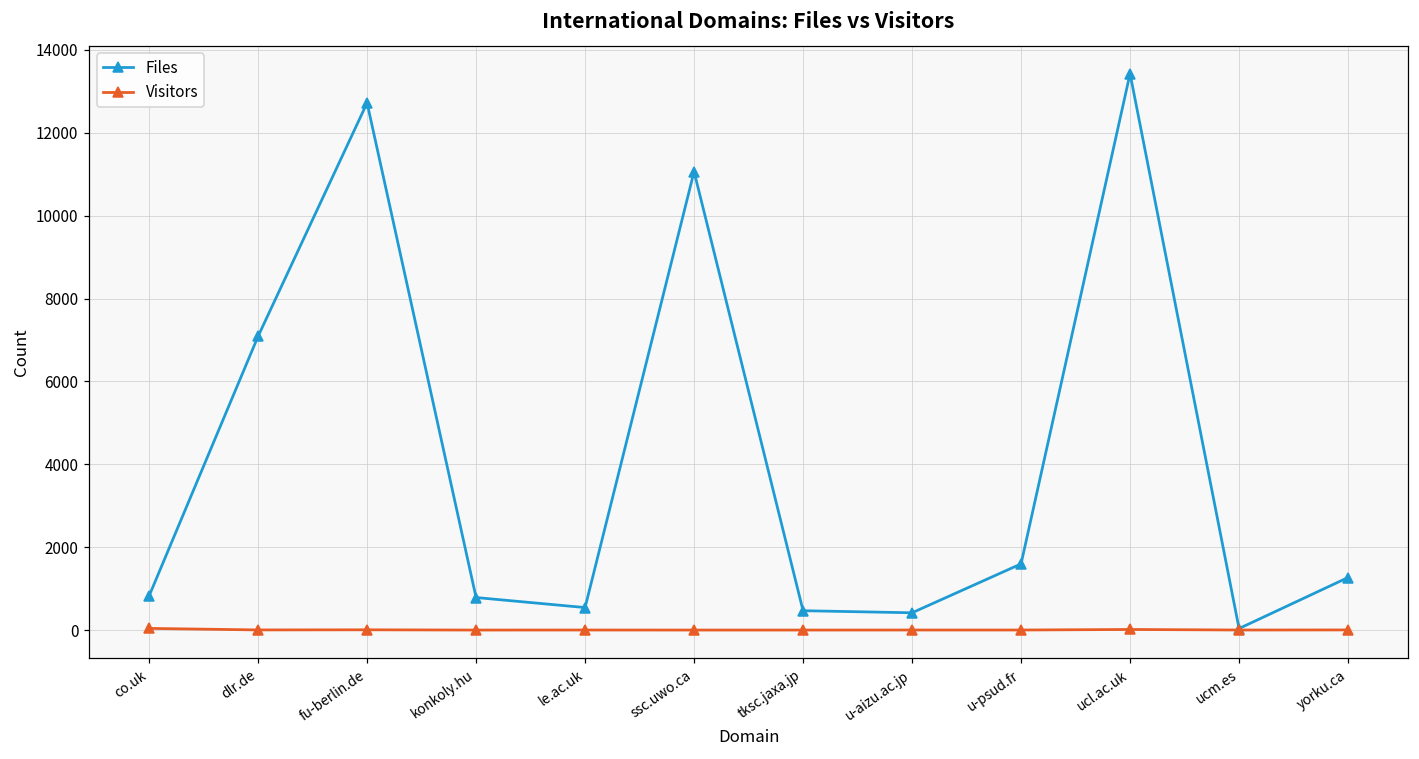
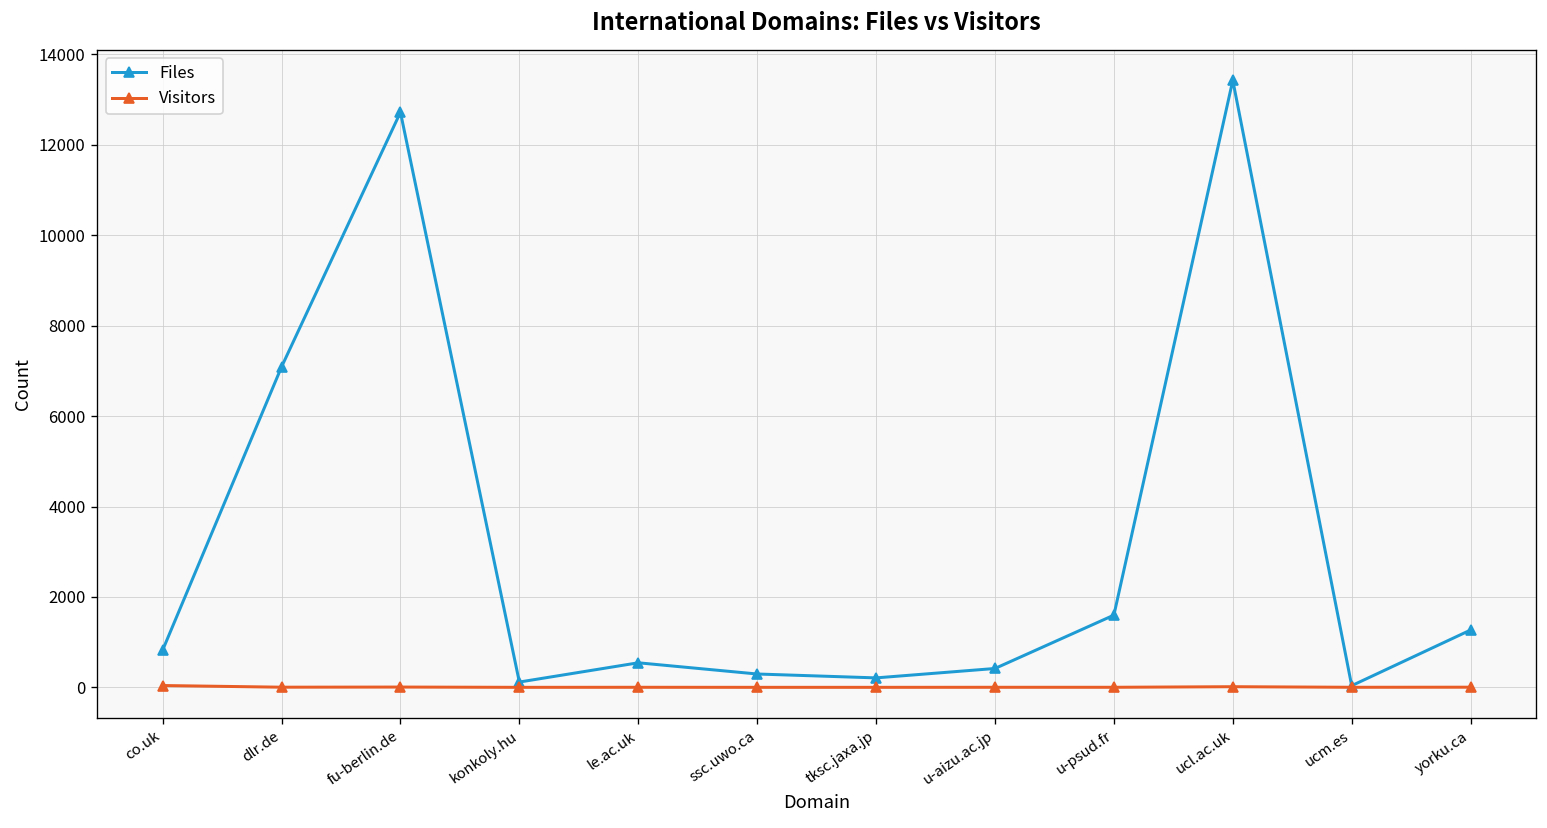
  {
    "Files": {
      "co.uk": 800,
      "dlr.de": 7100,
      "fu-berlin.de": 12700,
-     "konkoly.hu": 800,
+     "konkoly.hu": 100,
      "le.ac.uk": 500,
-     "ssc.uwo.ca": 11100,
-     "tksc.jaxa.jp": 500,
+     "ssc.uwo.ca": 300,
+     "tksc.jaxa.jp": 200,
      "u-aizu.ac.jp": 400,
      "u-psud.fr": 1600,
      "ucl.ac.uk": 13400,
      "yorku.ca": 1300
    },
    "Visitors": {
      "co.uk": 0,
      "dlr.de": 0,
      "fu-berlin.de": 0,
      "konkoly.hu": 0,
      "le.ac.uk": 0,
      "ssc.uwo.ca": 0,
      "tksc.jaxa.jp": 0,
      "u-aizu.ac.jp": 0,
      "u-psud.fr": 0,
      "ucl.ac.uk": 0,
      "yorku.ca": 0
    }
  }
